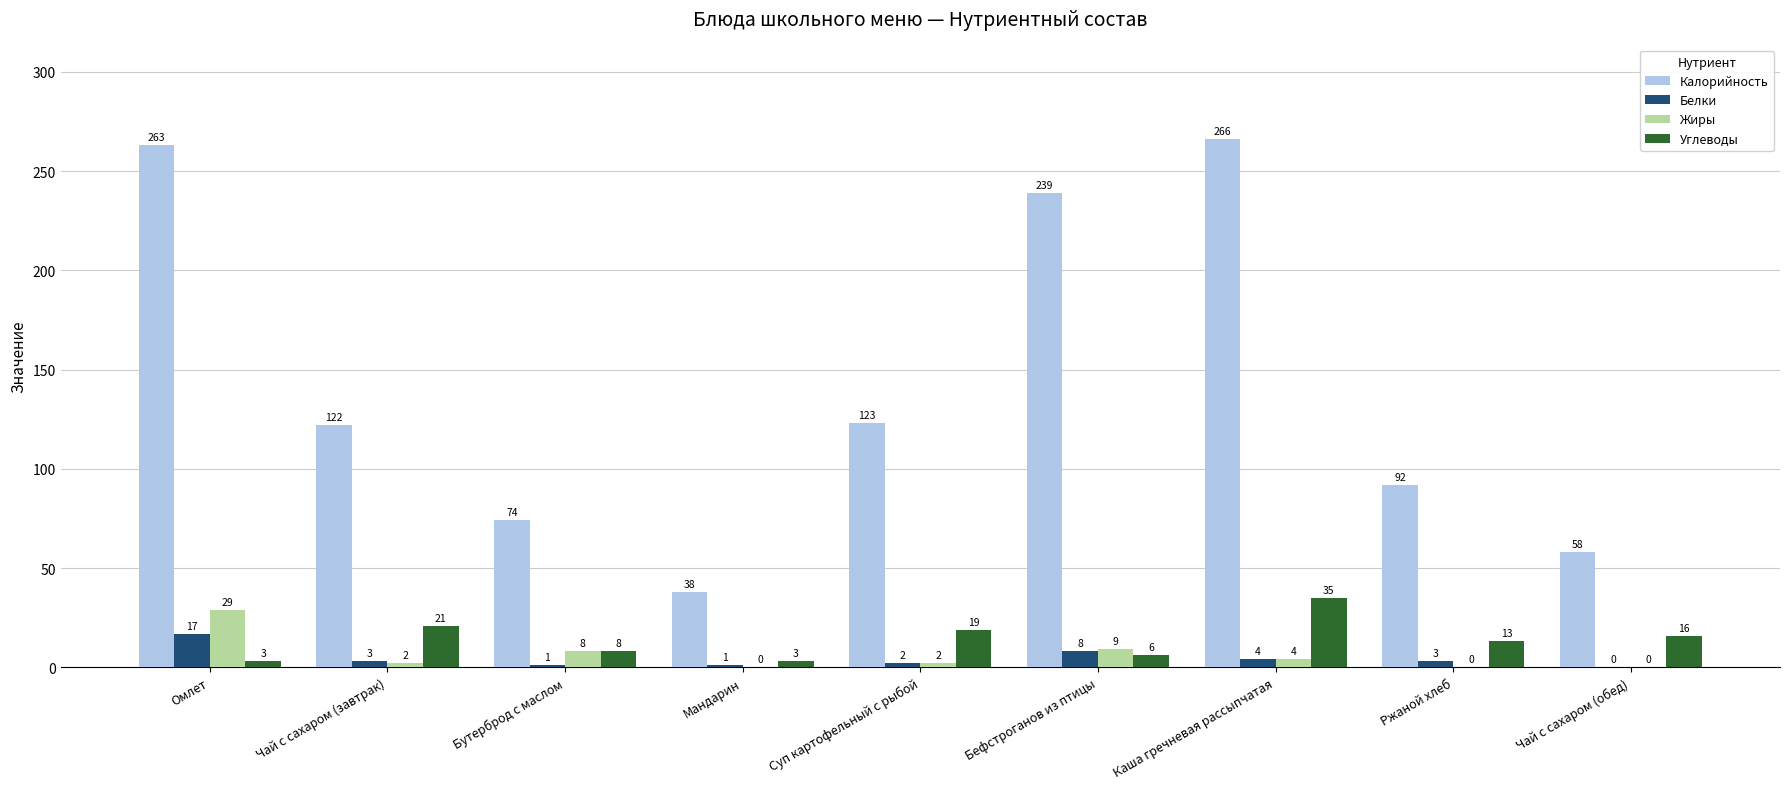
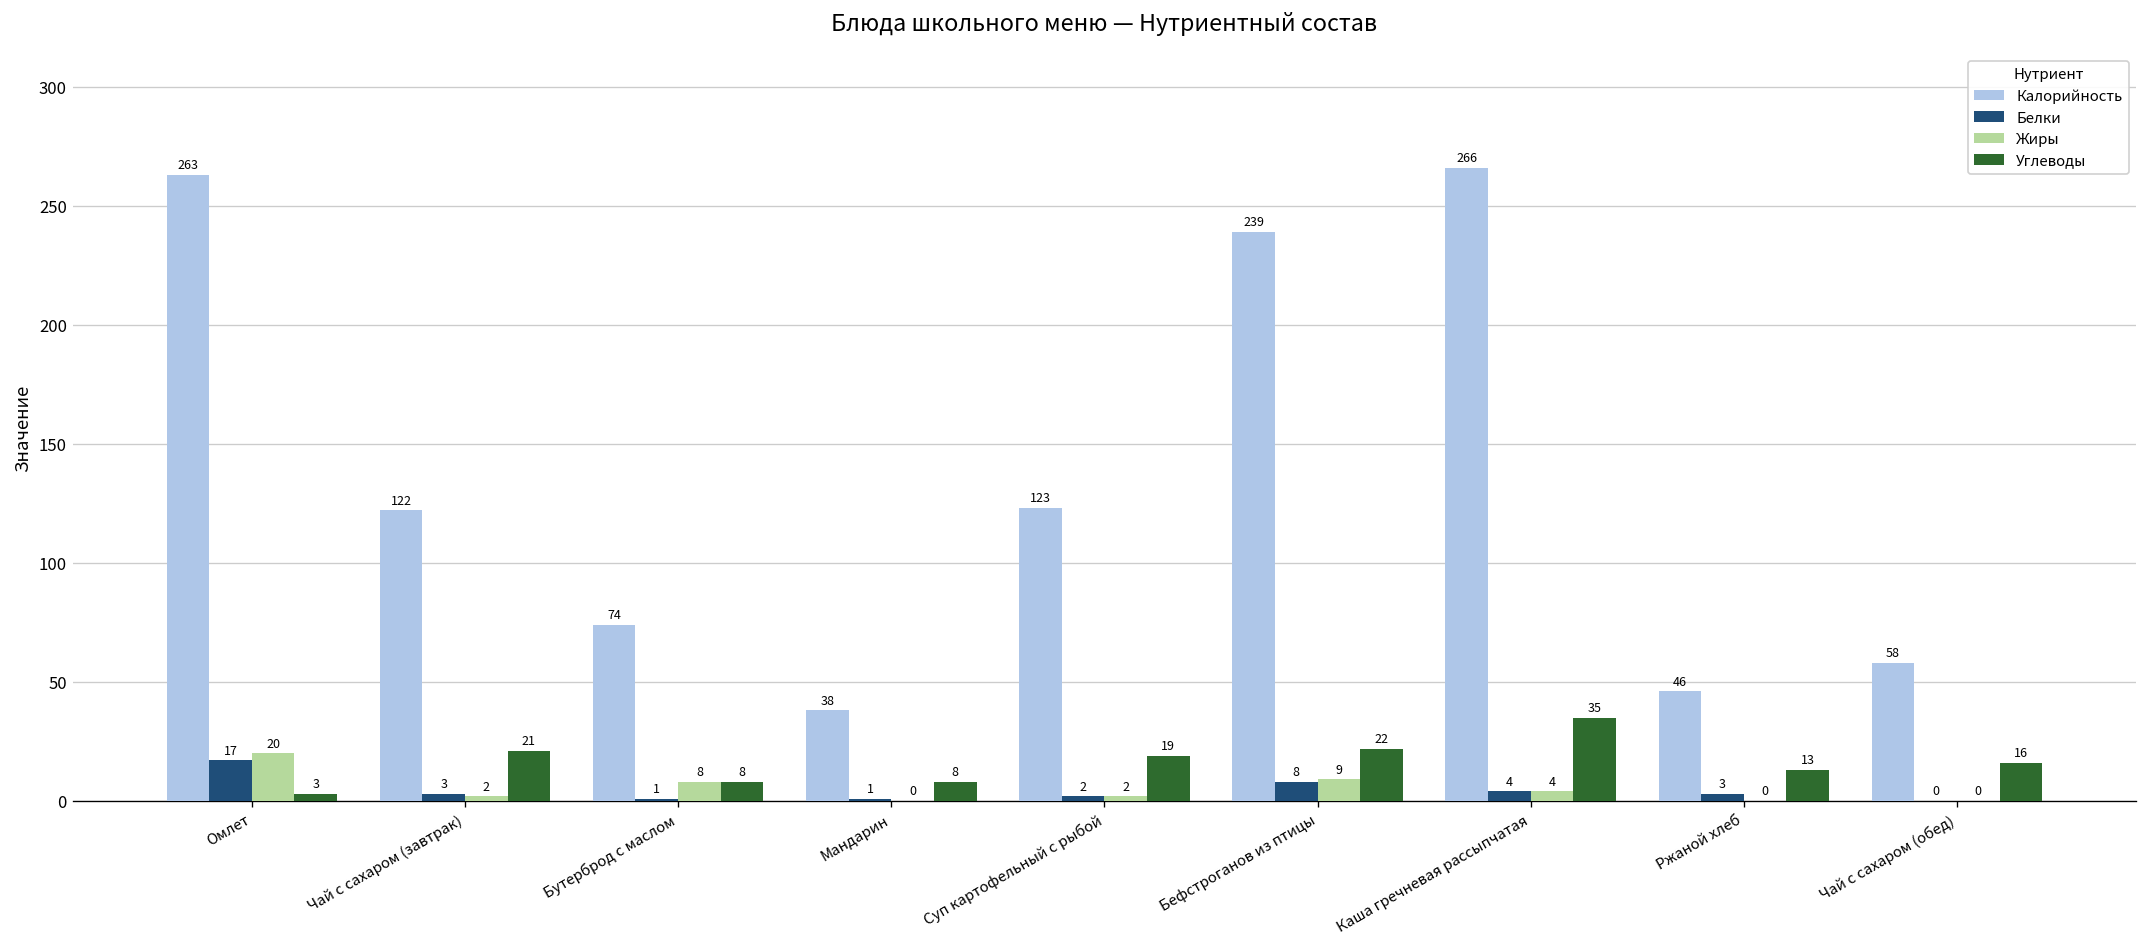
  {
    "Калорийность": {
      "Омлет": 263,
      "Чай с сахаром (завтрак)": 122,
      "Бутерброд с маслом": 74,
      "Мандарин": 38,
      "Суп картофельный с рыбой": 123,
      "Бефстроганов из птицы": 239,
      "Каша гречневая рассыпчатая": 266,
-     "Ржаной хлеб": 92,
+     "Ржаной хлеб": 46,
      "Чай с сахаром (обед)": 58
    },
    "Белки": {
      "Омлет": 17,
      "Чай с сахаром (завтрак)": 3,
      "Бутерброд с маслом": 1,
      "Мандарин": 1,
      "Суп картофельный с рыбой": 2,
      "Бефстроганов из птицы": 8,
      "Каша гречневая рассыпчатая": 4,
      "Ржаной хлеб": 3,
      "Чай с сахаром (обед)": 0
    },
    "Жиры": {
-     "Омлет": 29,
+     "Омлет": 20,
      "Чай с сахаром (завтрак)": 2,
      "Бутерброд с маслом": 8,
      "Мандарин": 0,
      "Суп картофельный с рыбой": 2,
      "Бефстроганов из птицы": 9,
      "Каша гречневая рассыпчатая": 4,
      "Ржаной хлеб": 0,
      "Чай с сахаром (обед)": 0
    },
    "Углеводы": {
      "Омлет": 3,
      "Чай с сахаром (завтрак)": 21,
      "Бутерброд с маслом": 8,
-     "Мандарин": 3,
+     "Мандарин": 8,
      "Суп картофельный с рыбой": 19,
-     "Бефстроганов из птицы": 6,
+     "Бефстроганов из птицы": 22,
      "Каша гречневая рассыпчатая": 35,
      "Ржаной хлеб": 13,
      "Чай с сахаром (обед)": 16
    }
  }
